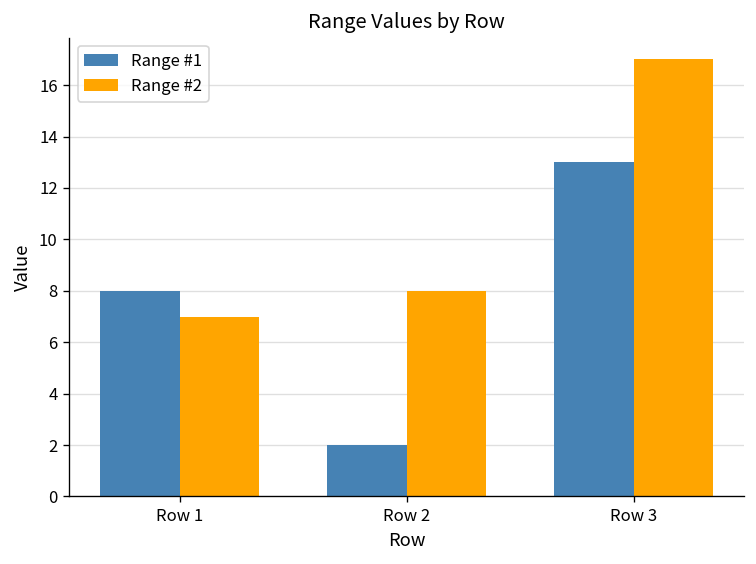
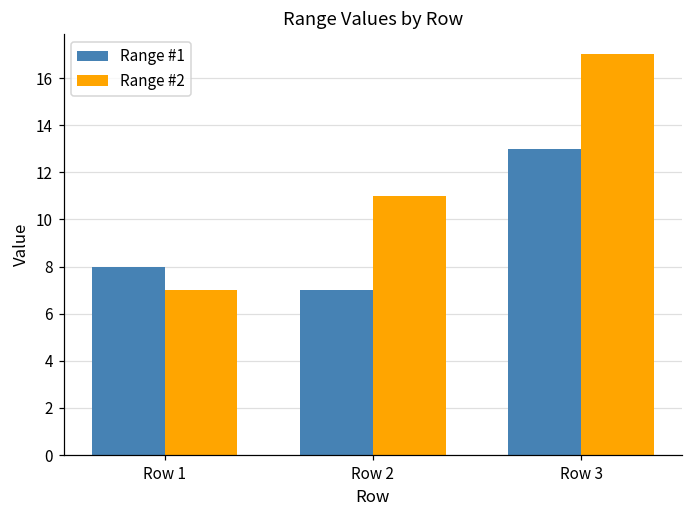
  {
    "Range #1": {
      "Row 1": 8,
-     "Row 2": 2,
+     "Row 2": 7,
      "Row 3": 13
    },
    "Range #2": {
      "Row 1": 7,
-     "Row 2": 8,
+     "Row 2": 11,
      "Row 3": 17
    }
  }
